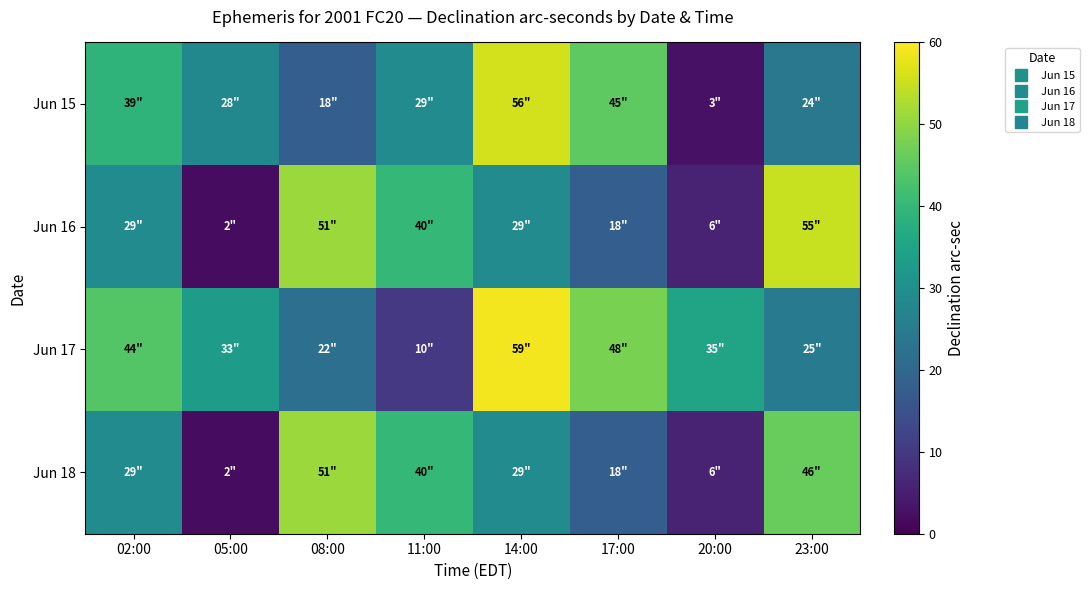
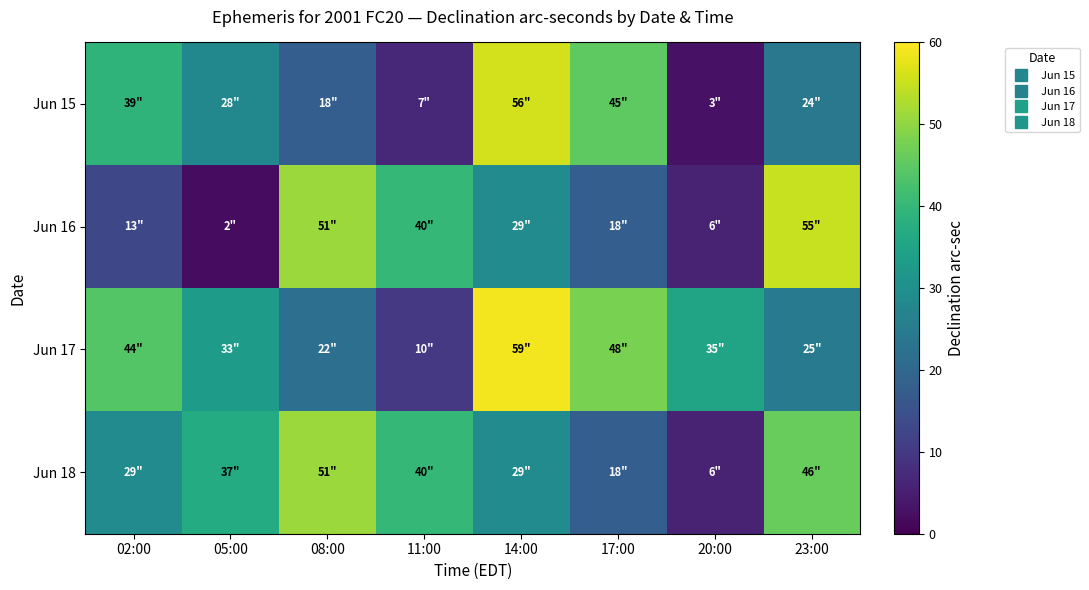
  {
    "Jun 15": {
      "02:00": "39\"",
      "05:00": "28\"",
      "08:00": "18\"",
-     "11:00": "29\"",
+     "11:00": "7\"",
      "14:00": "56\"",
      "17:00": "45\"",
      "20:00": "3\"",
      "23:00": "24\""
    },
    "Jun 16": {
-     "02:00": "29\"",
+     "02:00": "13\"",
      "05:00": "2\"",
      "08:00": "51\"",
      "11:00": "40\"",
      "14:00": "29\"",
      "17:00": "18\"",
      "20:00": "6\"",
      "23:00": "55\""
    },
    "Jun 17": {
      "02:00": "44\"",
      "05:00": "33\"",
      "08:00": "22\"",
      "11:00": "10\"",
      "14:00": "59\"",
      "17:00": "48\"",
      "20:00": "35\"",
      "23:00": "25\""
    },
    "Jun 18": {
      "02:00": "29\"",
-     "05:00": "2\"",
+     "05:00": "37\"",
      "08:00": "51\"",
      "11:00": "40\"",
      "14:00": "29\"",
      "17:00": "18\"",
      "20:00": "6\"",
      "23:00": "46\""
    }
  }
